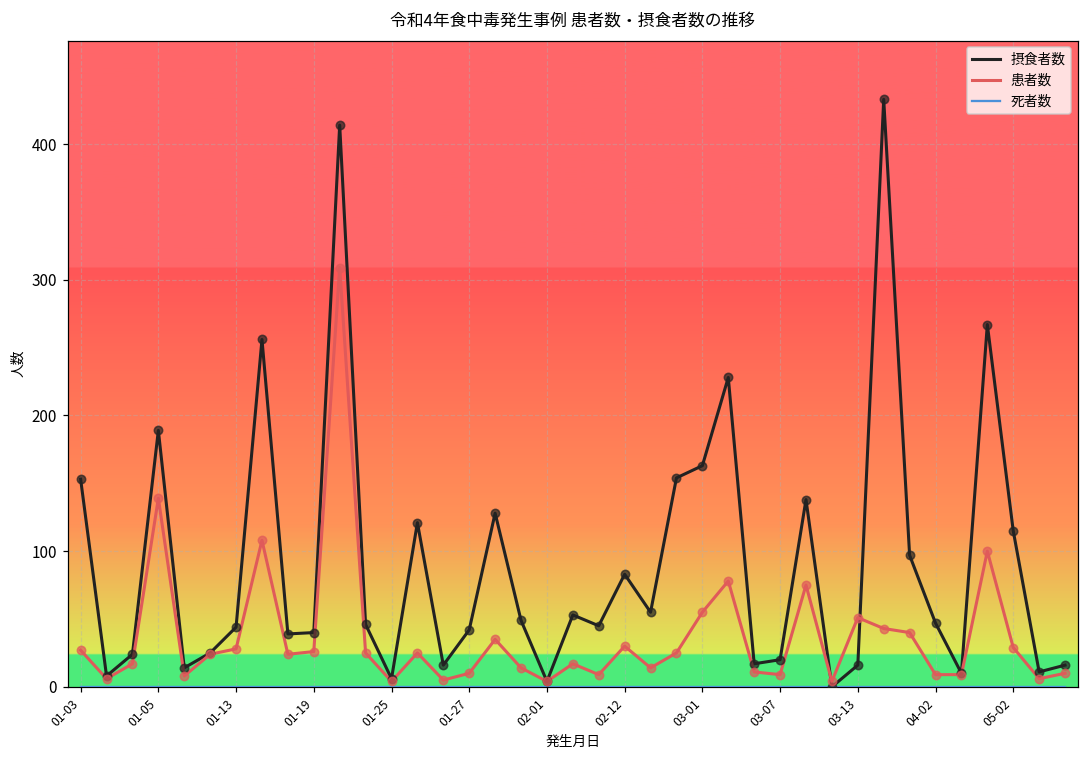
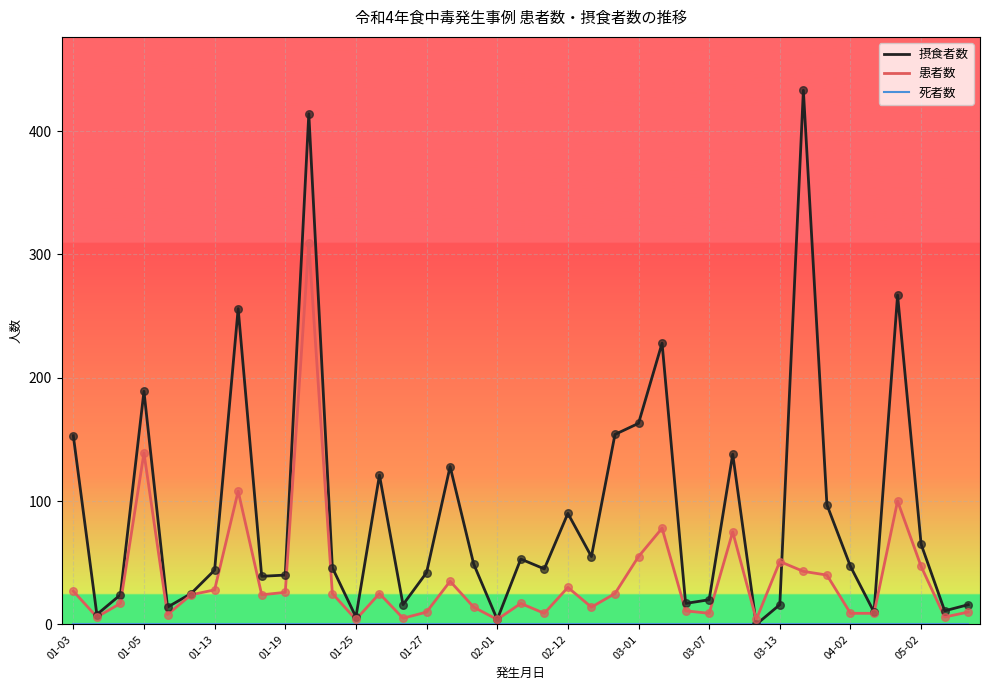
  {
    "摂食者数": {
      "01-03": 153,
      "01-13": 44,
      "01-19": 40,
-     "02-12": 83,
+     "02-12": 90,
      "03-07": 20,
      "03-13": 16,
      "04-02": 47,
-     "05-02": 115
+     "05-02": 65
    },
    "患者数": {
      "01-03": 27,
      "01-13": 28,
      "01-19": 26,
      "02-12": 30,
      "03-07": 9,
      "03-13": 51,
      "04-02": 9,
-     "05-02": 29
+     "05-02": 47
    },
    "死者数": {
      "01-03": 0,
      "01-13": 0,
      "01-19": 0,
      "01-25": 0,
      "02-12": 0,
      "03-07": 0,
      "03-13": 0,
      "04-02": 0,
      "05-02": 0
    }
  }
